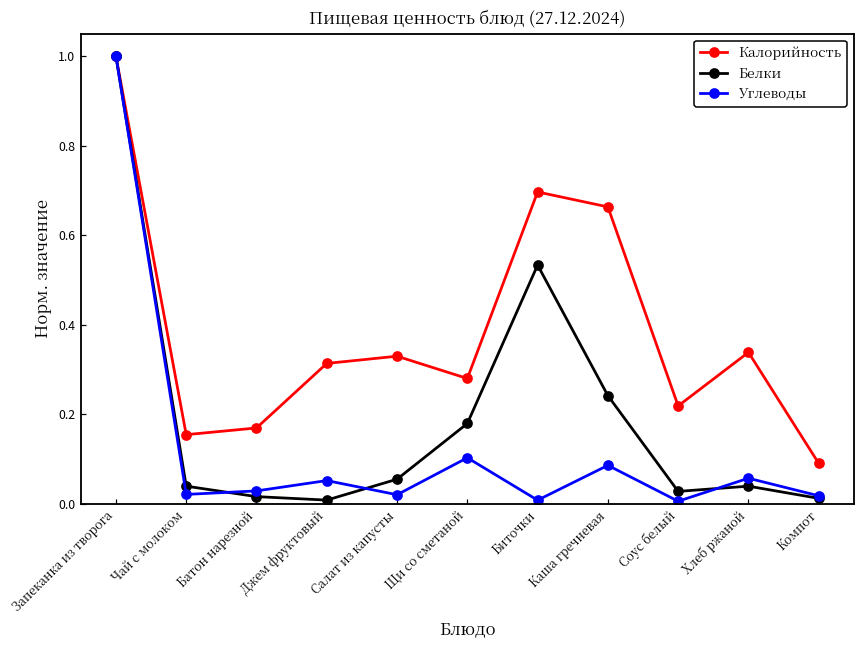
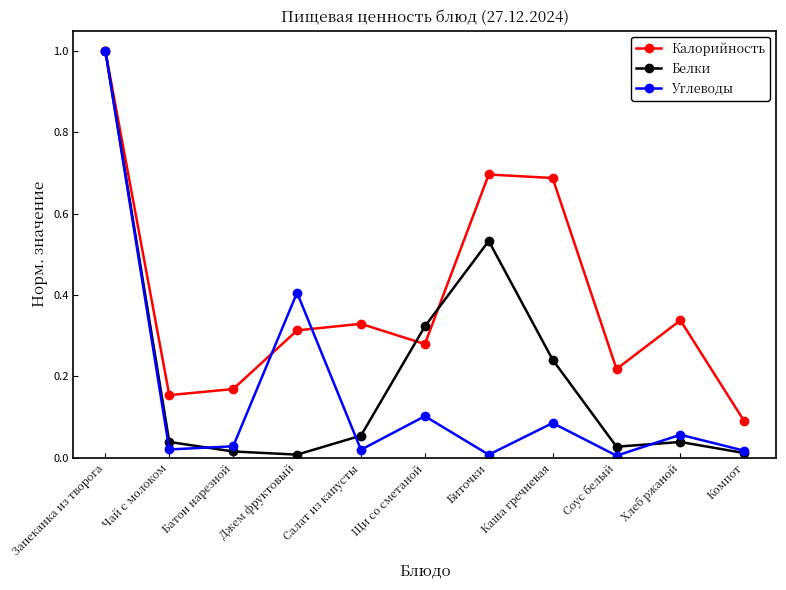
  {
    "Калорийность": {
      "Чай с молоком": 0.15,
      "Батон нарезной": 0.17,
      "Джем фруктовый": 0.31,
      "Салат из капусты": 0.33,
      "Щи со сметаной": 0.28,
      "Биточки": 0.70,
-     "Каша гречневая": 0.66,
+     "Каша гречневая": 0.69,
      "Соус белый": 0.22,
      "Хлеб ржаной": 0.34,
      "Компот": 0.09
    },
    "Белки": {
      "Чай с молоком": 0.04,
      "Батон нарезной": 0.02,
      "Джем фруктовый": 0.01,
      "Салат из капусты": 0.05,
-     "Щи со сметаной": 0.18,
+     "Щи со сметаной": 0.32,
      "Биточки": 0.53,
      "Каша гречневая": 0.24,
      "Соус белый": 0.03,
      "Хлеб ржаной": 0.04
    },
    "Углеводы": {
      "Чай с молоком": 0.02,
      "Батон нарезной": 0.03,
-     "Джем фруктовый": 0.05,
+     "Джем фруктовый": 0.41,
      "Салат из капусты": 0.02,
      "Щи со сметаной": 0.10,
      "Биточки": 0.01,
      "Каша гречневая": 0.09,
      "Соус белый": 0.01,
      "Хлеб ржаной": 0.06
    }
  }
